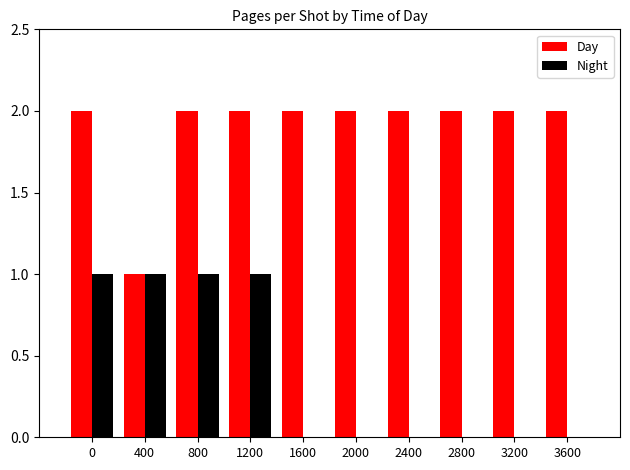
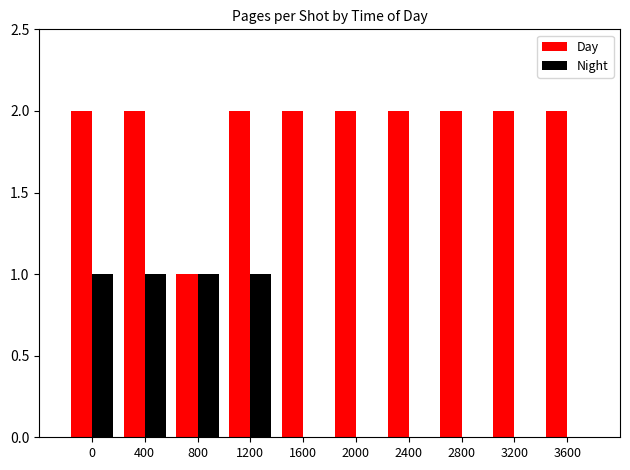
  {
    "Day": {
      "0": 2,
-     "400": 1,
-     "800": 2,
+     "400": 2,
+     "800": 1,
      "1200": 2,
      "1600": 2,
      "2000": 2,
      "2400": 2,
      "2800": 2,
      "3200": 2,
      "3600": 2
    },
    "Night": {
      "0": 1,
      "400": 1,
      "800": 1,
      "1200": 1,
      "1600": 0,
      "2000": 0,
      "2400": 0,
      "2800": 0,
      "3200": 0,
      "3600": 0
    }
  }
